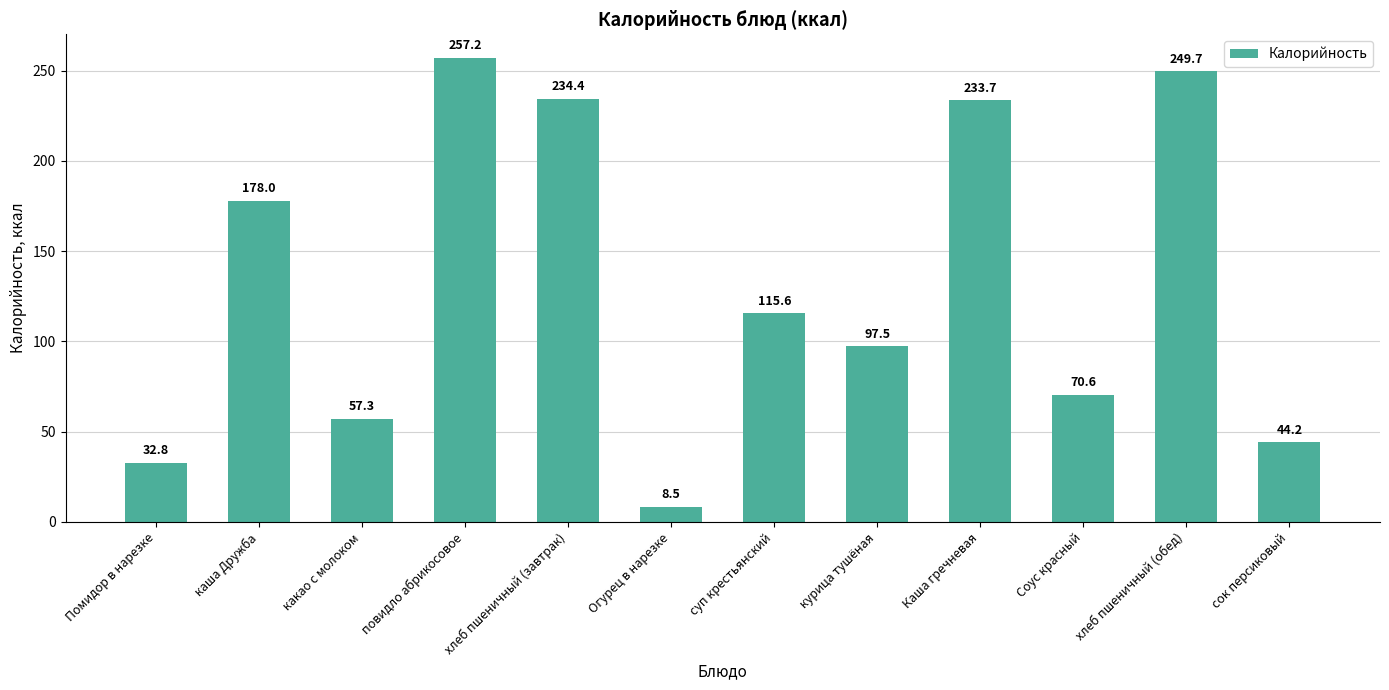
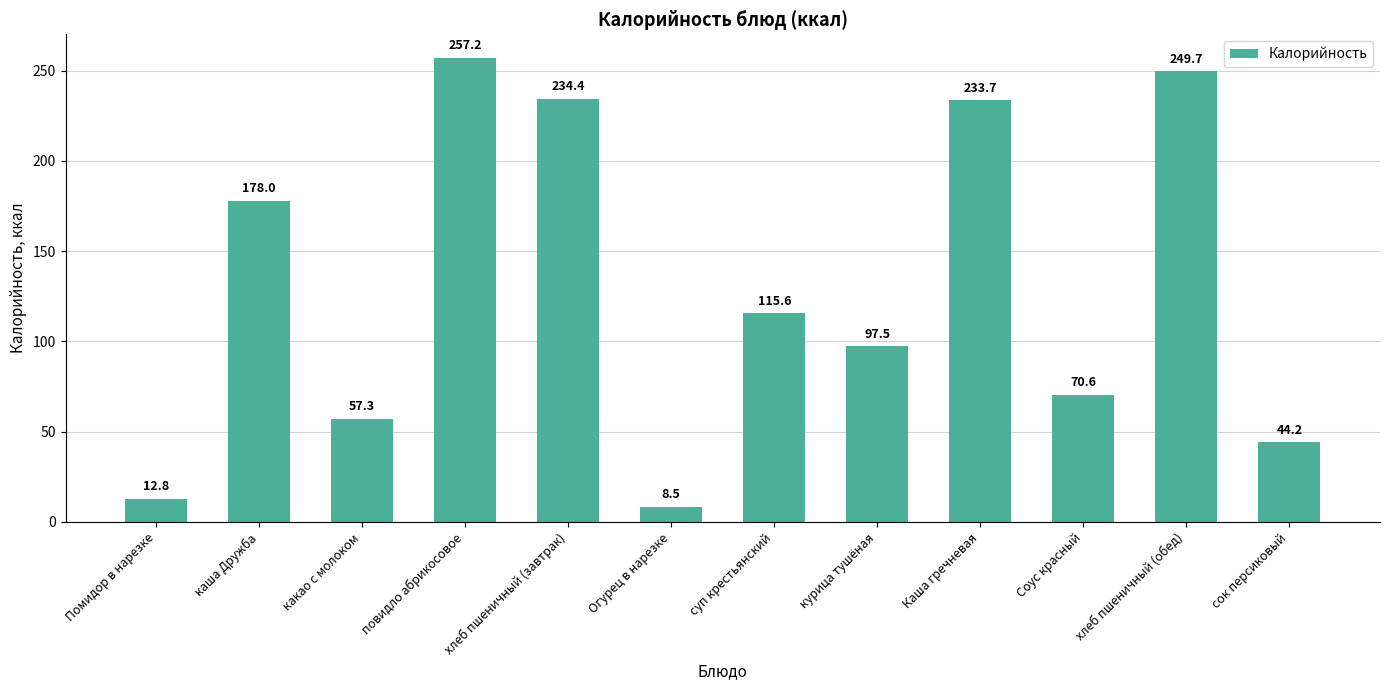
  {
-   "Помидор в нарезке": 32.8,
+   "Помидор в нарезке": 12.8,
    "каша Дружба": 178.0,
    "какао с молоком": 57.3,
    "повидло абрикосовое": 257.2,
    "хлеб пшеничный (завтрак)": 234.4,
    "Огурец в нарезке": 8.5,
    "суп крестьянский": 115.6,
    "курица тушёная": 97.5,
    "Каша гречневая": 233.7,
    "Соус красный": 70.6,
    "хлеб пшеничный (обед)": 249.7,
    "сок персиковый": 44.2
  }
